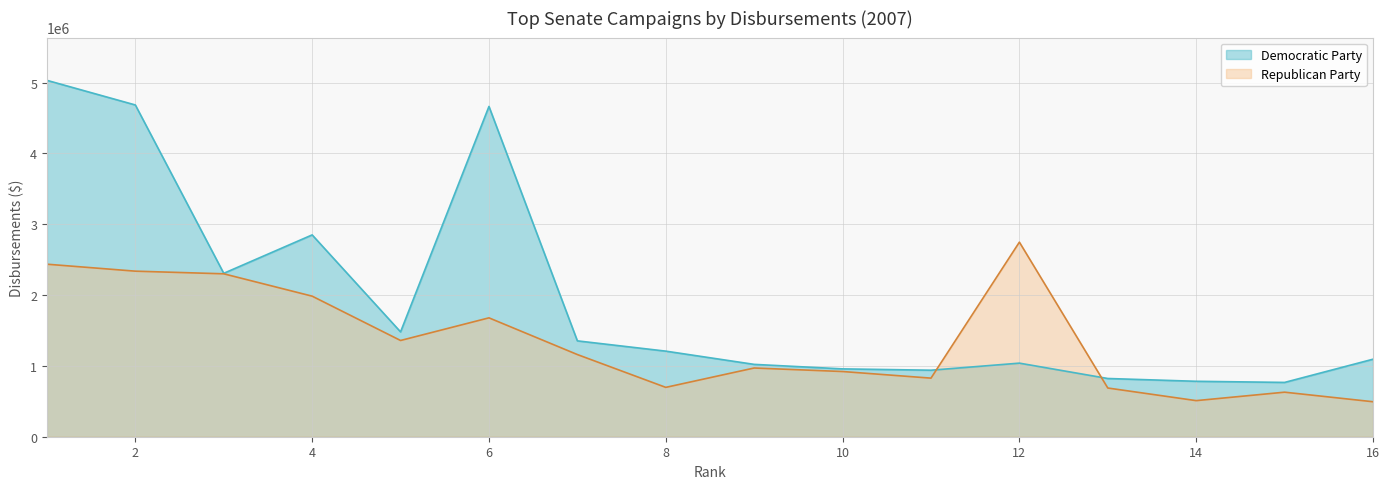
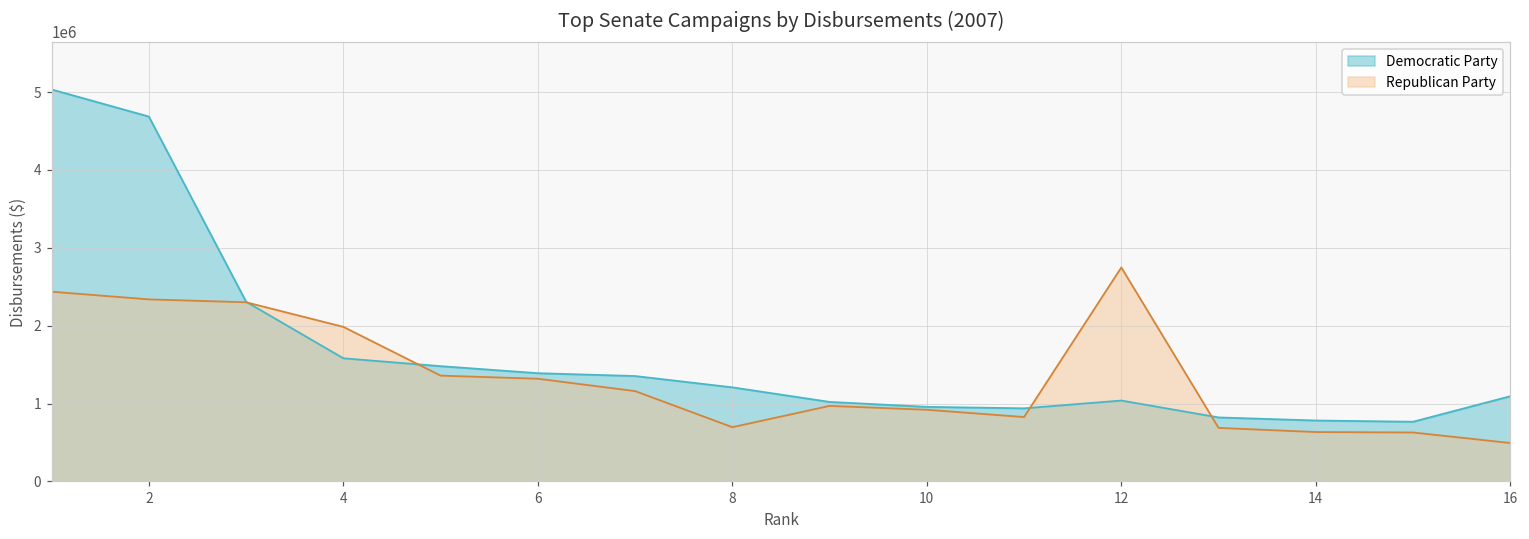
  {
    "Democratic Party": {
      "2": 4700000,
-     "4": 2800000,
-     "6": 4700000,
+     "4": 1600000,
+     "6": 1400000,
      "8": 1200000,
      "10": 1000000,
      "12": 1000000,
      "14": 800000,
      "16": 1100000
    },
    "Republican Party": {
      "2": 2300000,
      "4": 2000000,
-     "6": 1700000,
+     "6": 1300000,
      "8": 700000,
      "10": 900000,
      "12": 2700000,
-     "14": 500000,
+     "14": 600000,
      "16": 500000
    }
  }
